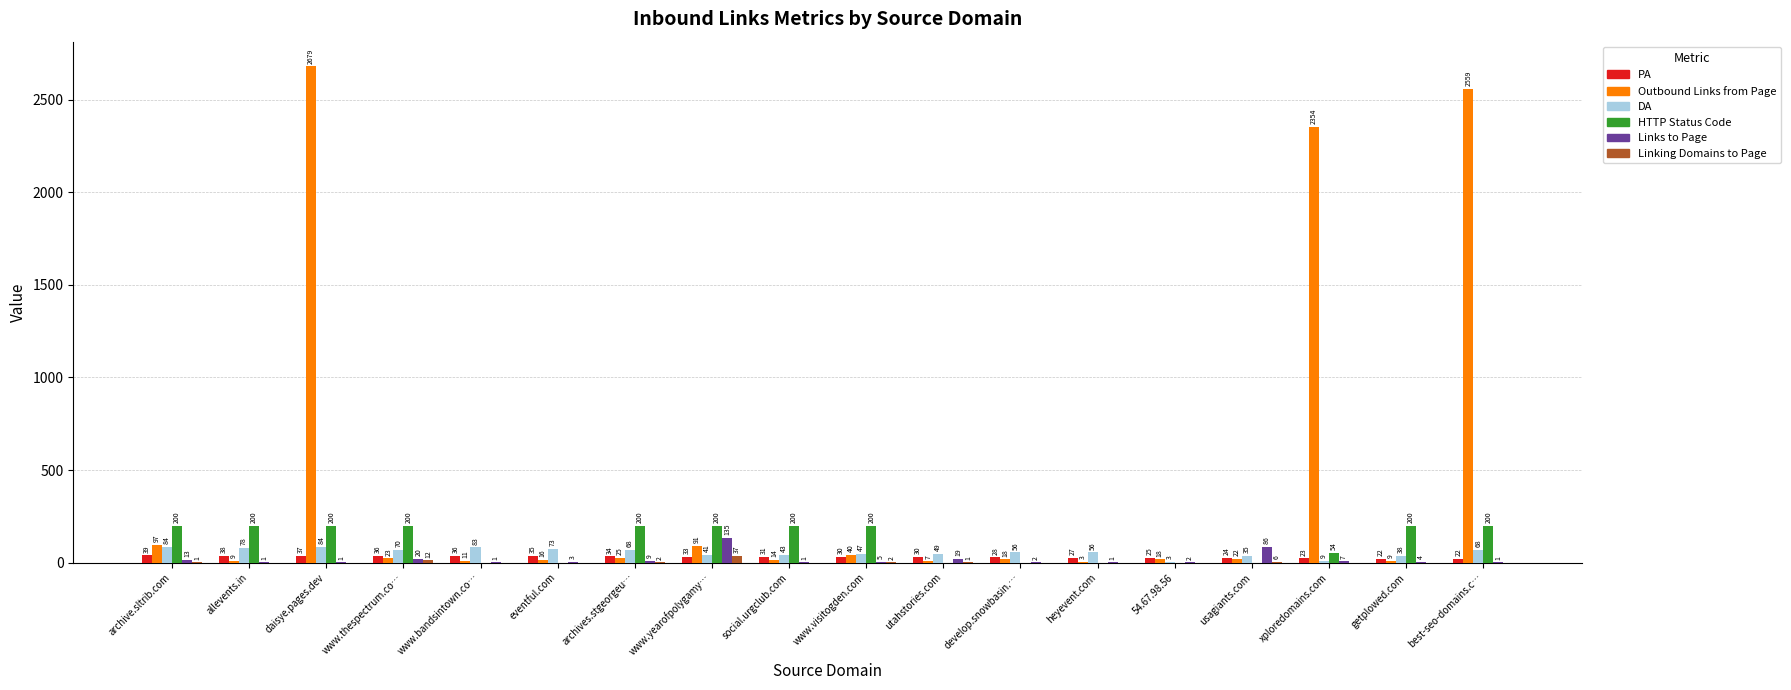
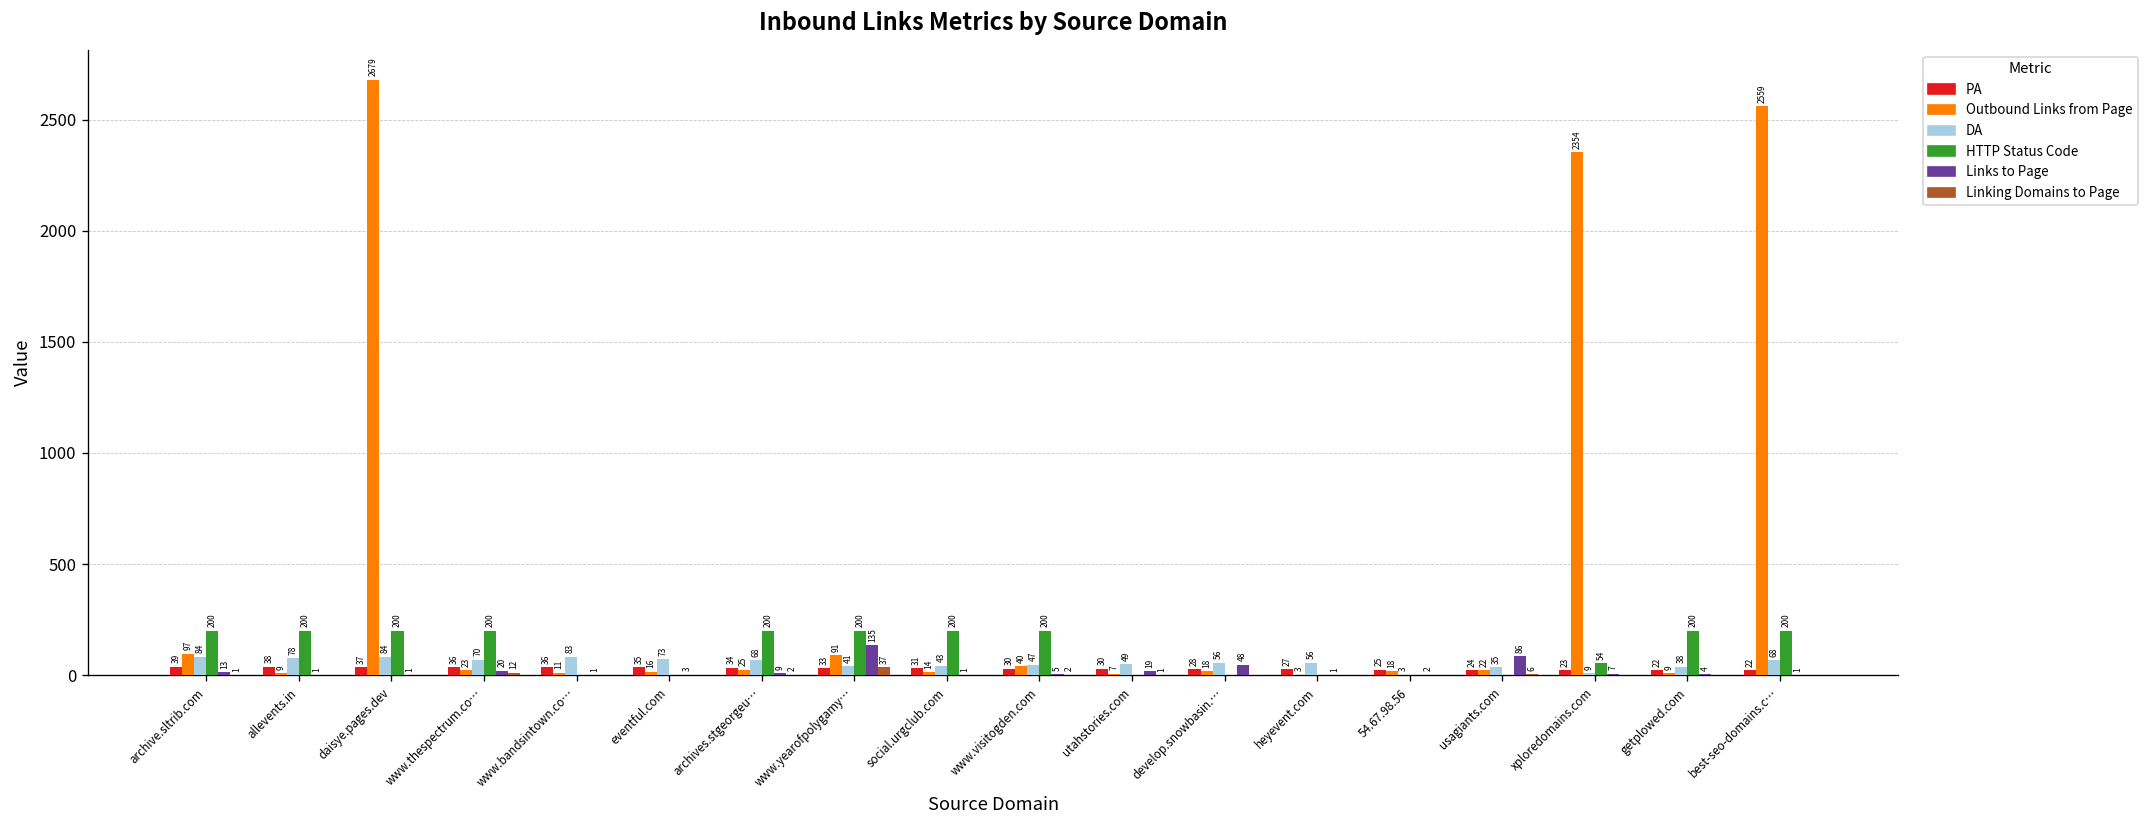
  {
    "PA": {
      "archive.sltrib.com": 39,
      "allevents.in": 38,
      "daisye.pages.dev": 37,
      "www.thespectrum.co…": 36,
      "www.bandsintown.co…": 36,
      "eventful.com": 35,
      "archives.stgeorgeu…": 34,
      "www.yearofpolygamy…": 33,
      "social.urgclub.com": 31,
      "www.visitogden.com": 30,
      "utahstories.com": 30,
      "develop.snowbasin.…": 28,
      "heyevent.com": 27,
      "54.67.98.56": 25,
      "usagiants.com": 24,
      "xploredomains.com": 23,
      "getplowed.com": 22,
      "best-seo-domains.c…": 22
    },
    "Outbound Links from Page": {
      "archive.sltrib.com": 97,
      "allevents.in": 9,
      "daisye.pages.dev": 2679,
      "www.thespectrum.co…": 23,
      "www.bandsintown.co…": 11,
      "eventful.com": 16,
      "archives.stgeorgeu…": 25,
      "www.yearofpolygamy…": 91,
      "social.urgclub.com": 14,
      "www.visitogden.com": 40,
      "utahstories.com": 7,
      "develop.snowbasin.…": 18,
      "heyevent.com": 3,
      "54.67.98.56": 18,
      "usagiants.com": 22,
      "xploredomains.com": 2354,
      "getplowed.com": 9,
      "best-seo-domains.c…": 2559
    },
    "DA": {
      "archive.sltrib.com": 84,
      "allevents.in": 78,
      "daisye.pages.dev": 84,
      "www.thespectrum.co…": 70,
      "www.bandsintown.co…": 83,
      "eventful.com": 73,
      "archives.stgeorgeu…": 68,
      "www.yearofpolygamy…": 41,
      "social.urgclub.com": 43,
      "www.visitogden.com": 47,
      "utahstories.com": 49,
      "develop.snowbasin.…": 56,
      "heyevent.com": 56,
      "54.67.98.56": 3,
      "usagiants.com": 35,
      "xploredomains.com": 9,
      "getplowed.com": 38,
      "best-seo-domains.c…": 68
    },
    "HTTP Status Code": {
      "archive.sltrib.com": 200,
      "allevents.in": 200,
      "daisye.pages.dev": 200,
      "www.thespectrum.co…": 200,
      "archives.stgeorgeu…": 200,
      "www.yearofpolygamy…": 200,
      "social.urgclub.com": 200,
      "www.visitogden.com": 200,
      "xploredomains.com": 54,
      "getplowed.com": 200,
      "best-seo-domains.c…": 200
    },
    "Links to Page": {
      "archive.sltrib.com": 13,
      "allevents.in": 1,
      "daisye.pages.dev": 1,
      "www.thespectrum.co…": 20,
      "www.bandsintown.co…": 1,
      "eventful.com": 3,
      "archives.stgeorgeu…": 9,
      "www.yearofpolygamy…": 135,
      "social.urgclub.com": 1,
      "www.visitogden.com": 5,
      "utahstories.com": 19,
-     "develop.snowbasin.…": 2,
+     "develop.snowbasin.…": 48,
      "heyevent.com": 1,
      "54.67.98.56": 2,
      "usagiants.com": 86,
      "xploredomains.com": 7,
      "getplowed.com": 4,
      "best-seo-domains.c…": 1
    },
    "Linking Domains to Page": {
      "archive.sltrib.com": 1,
      "www.thespectrum.co…": 12,
      "archives.stgeorgeu…": 2,
      "www.yearofpolygamy…": 37,
      "www.visitogden.com": 2,
      "utahstories.com": 1,
      "usagiants.com": 6
    }
  }
